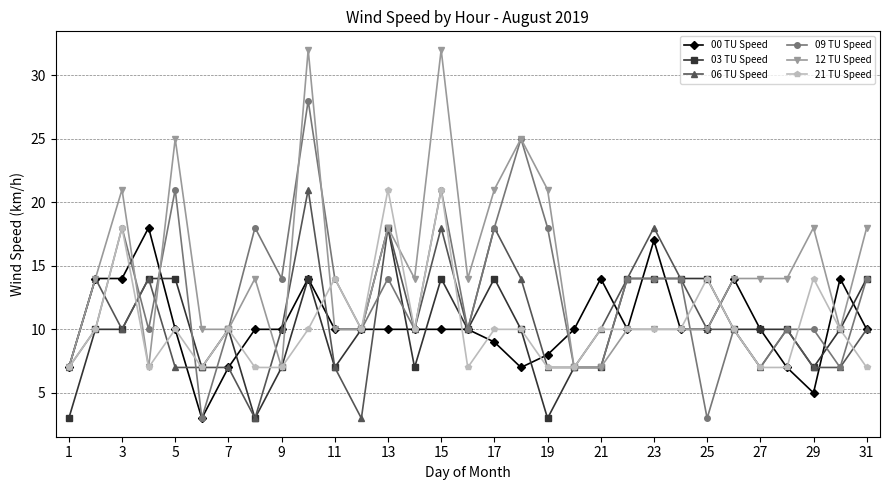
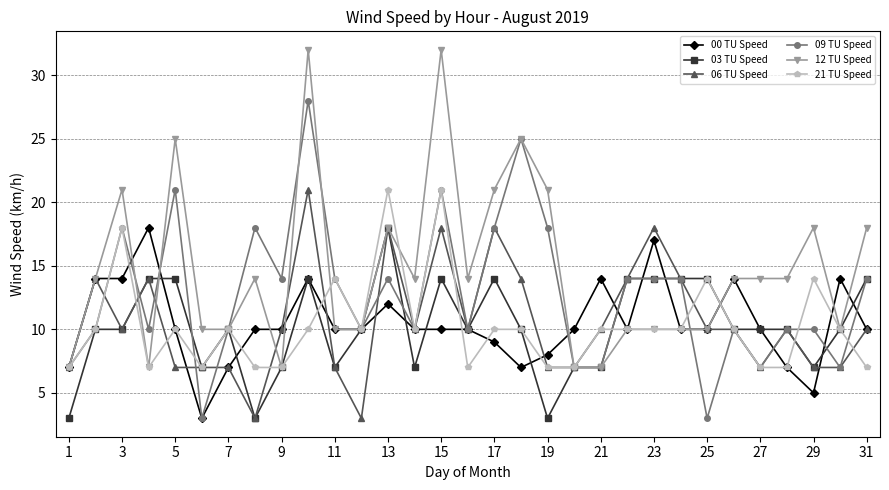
  {
    "00 TU Speed": {
      "3": 14,
-     "13": 10,
+     "13": 12,
      "15": 10,
      "17": 9,
      "19": 8,
      "21": 14,
      "23": 17,
      "29": 5
    }
  }
